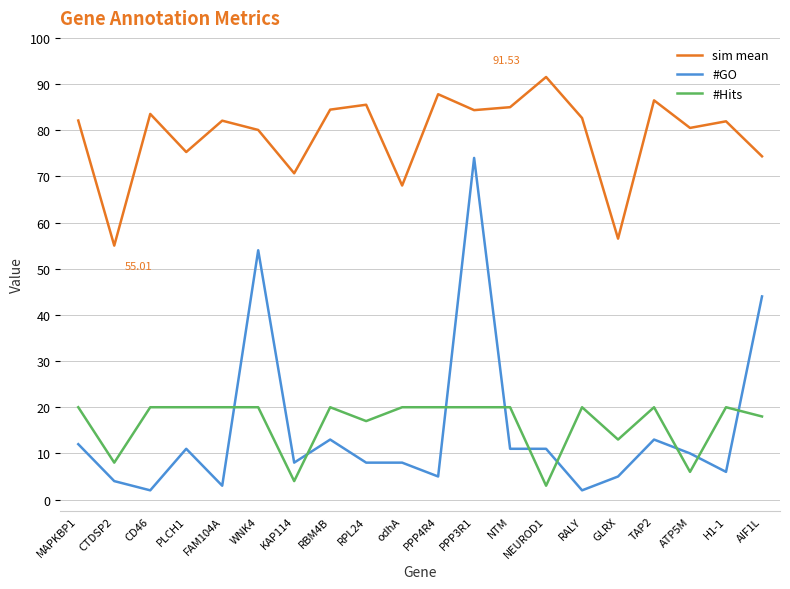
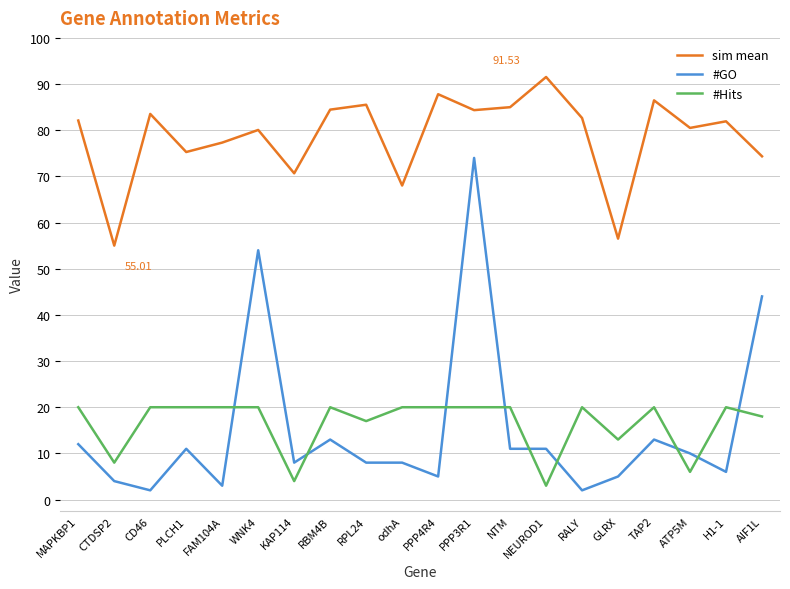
  {
    "sim mean": {
      "MAPKBP1": 82,
      "CD46": 84,
      "PLCH1": 75,
-     "FAM104A": 82,
+     "FAM104A": 77,
      "WNK4": 80,
      "KAP114": 71,
      "RBM4B": 84,
      "RPL24": 86,
      "odhA": 68,
      "PPP4R4": 88,
      "PPP3R1": 84,
      "NTM": 85,
      "NEUROD1": 92,
      "RALY": 83,
      "GLRX": 57,
      "TAP2": 86,
      "ATP5M": 81,
      "H1-1": 82,
      "AIF1L": 74
    },
    "#GO": {
      "MAPKBP1": 12,
      "CTDSP2": 4,
      "CD46": 2,
      "PLCH1": 11,
      "FAM104A": 3,
      "WNK4": 54,
      "KAP114": 8,
      "RBM4B": 13,
      "RPL24": 8,
      "odhA": 8,
      "PPP4R4": 5,
      "PPP3R1": 74,
      "NTM": 11,
      "NEUROD1": 11,
      "RALY": 2,
      "GLRX": 5,
      "TAP2": 13,
      "ATP5M": 10,
      "H1-1": 6,
      "AIF1L": 44
    },
    "#Hits": {
      "MAPKBP1": 20,
      "CTDSP2": 8,
      "CD46": 20,
      "PLCH1": 20,
      "FAM104A": 20,
      "WNK4": 20,
      "KAP114": 4,
      "RBM4B": 20,
      "RPL24": 17,
      "odhA": 20,
      "PPP4R4": 20,
      "PPP3R1": 20,
      "NTM": 20,
      "NEUROD1": 3,
      "RALY": 20,
      "GLRX": 13,
      "TAP2": 20,
      "ATP5M": 6,
      "H1-1": 20,
      "AIF1L": 18
    }
  }
